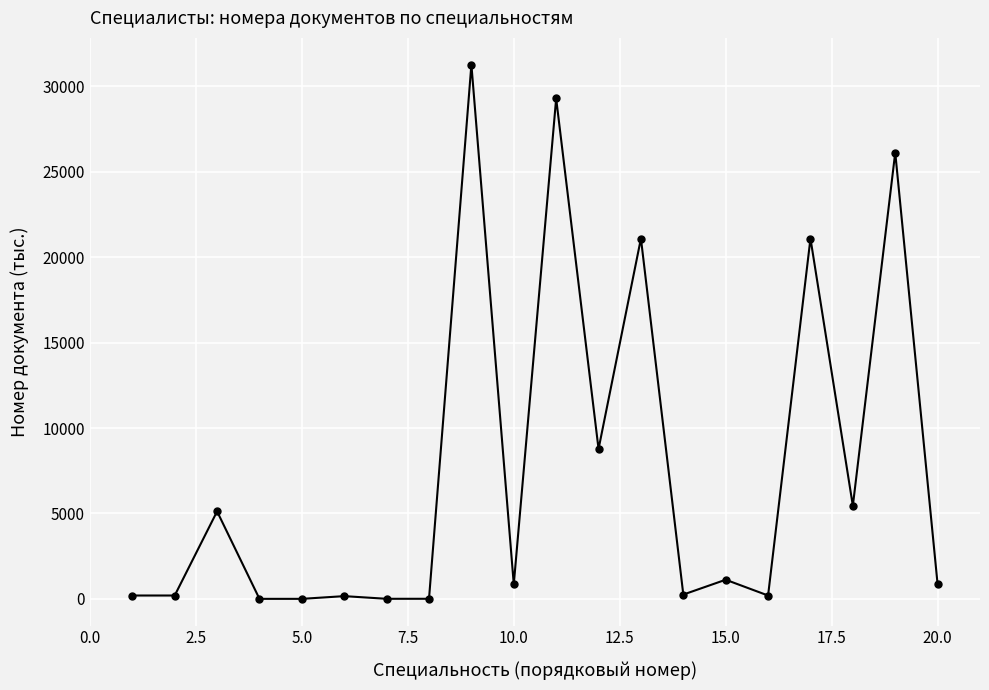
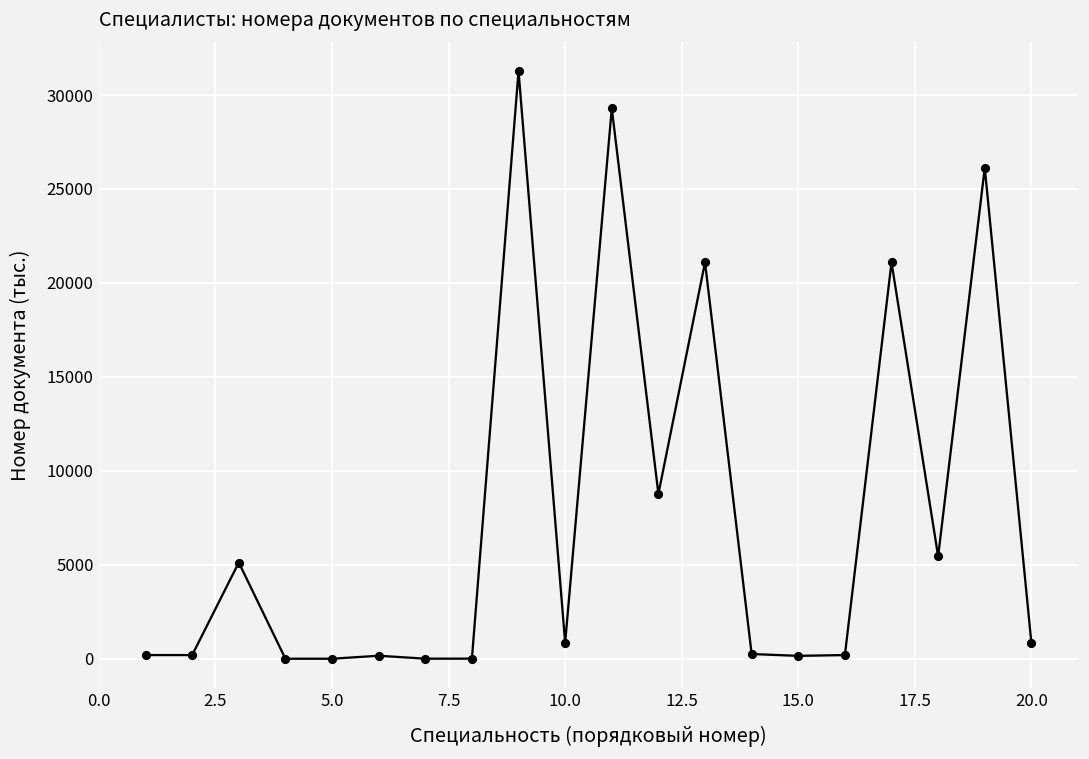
  {
    "5.0": 0,
    "10.0": 800,
-   "15.0": 1100,
+   "15.0": 200,
    "20.0": 800
  }
